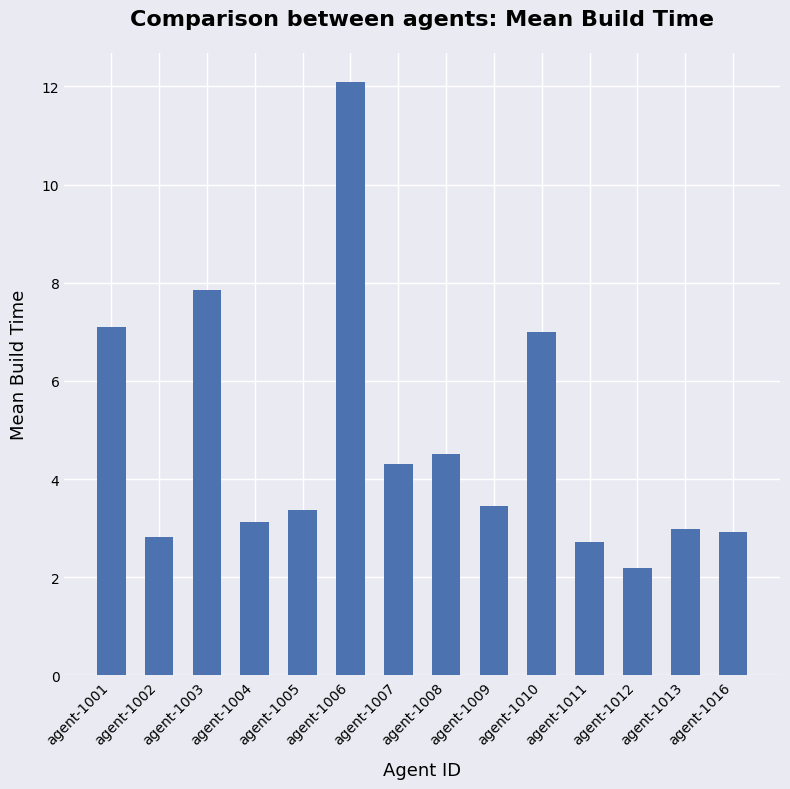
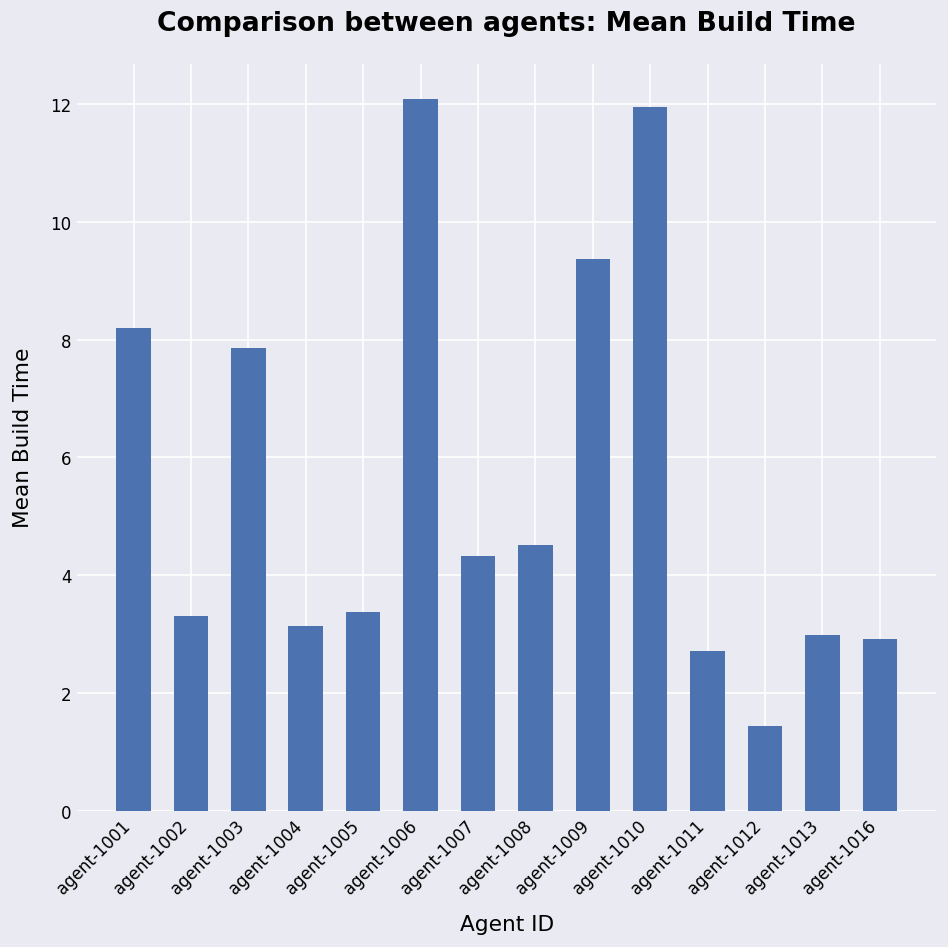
  {
-   "agent-1001": 7.1,
-   "agent-1002": 2.8,
+   "agent-1001": 8.2,
+   "agent-1002": 3.3,
    "agent-1003": 7.9,
    "agent-1004": 3.1,
    "agent-1005": 3.4,
    "agent-1006": 12.1,
    "agent-1007": 4.3,
    "agent-1008": 4.5,
-   "agent-1009": 3.4,
-   "agent-1010": 7.0,
+   "agent-1009": 9.4,
+   "agent-1010": 12.0,
    "agent-1011": 2.7,
-   "agent-1012": 2.2,
+   "agent-1012": 1.4,
    "agent-1013": 3.0,
    "agent-1016": 2.9
  }
